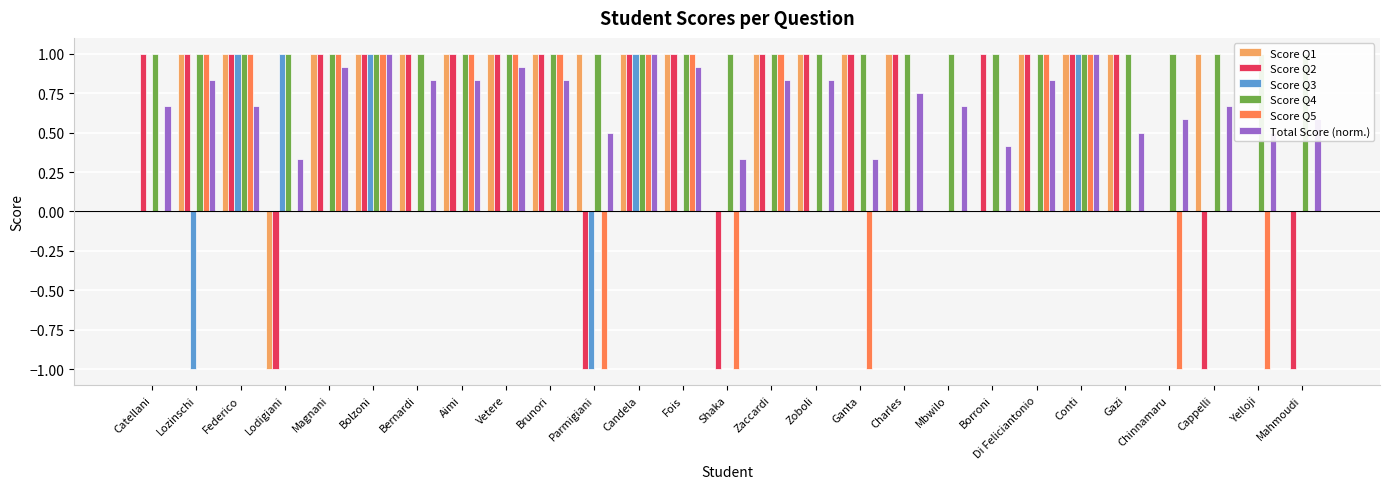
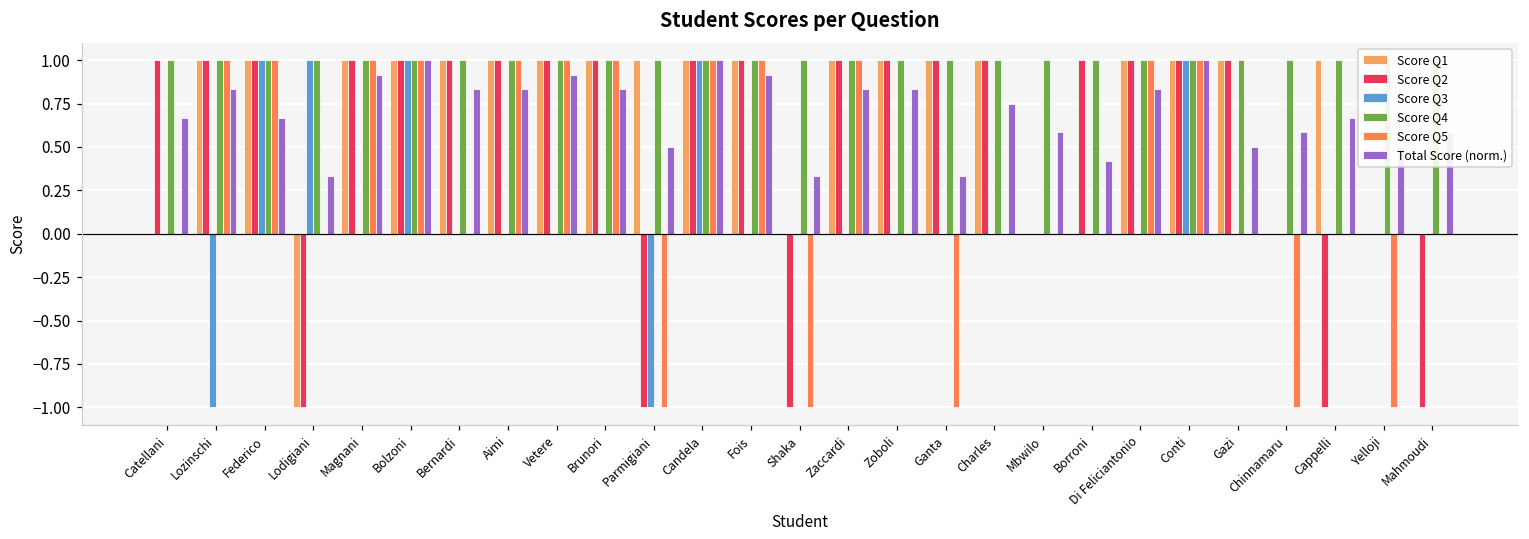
  {
    "Score Q2": {
      "Catellani": 1.00,
      "Lozinschi": 1.00,
      "Federico": 1.00,
      "Lodigiani": -1.00,
      "Magnani": 1.00,
      "Bolzoni": 1.00,
      "Bernardi": 1.00,
      "Aimi": 1.00,
      "Vetere": 1.00,
      "Brunori": 1.00,
      "Parmigiani": -1.00,
      "Candela": 1.00,
      "Fois": 1.00,
      "Shaka": -1.00,
      "Zaccardi": 1.00,
      "Zoboli": 1.00,
      "Ganta": 1.00,
      "Charles": 1.00,
      "Mbwilo": 0.00,
      "Borroni": 1.00,
      "Di Feliciantonio": 1.00,
      "Conti": 1.00,
      "Gazi": 1.00,
      "Chinnamaru": 0.00,
      "Cappelli": -1.00,
      "Yelloji": 0.00,
      "Mahmoudi": -1.00
    },
    "Score Q3": {
      "Catellani": 0.00,
      "Lozinschi": -1.00,
      "Federico": 1.00,
      "Lodigiani": 1.00,
      "Magnani": 0.00,
      "Bolzoni": 1.00,
      "Bernardi": 0.00,
      "Aimi": 0.00,
      "Vetere": 0.00,
      "Brunori": 0.00,
      "Parmigiani": -1.00,
      "Candela": 1.00,
      "Fois": 0.00,
      "Shaka": 0.00,
      "Zaccardi": 0.00,
      "Zoboli": 0.00,
      "Ganta": 0.00,
      "Charles": 0.00,
      "Mbwilo": 0.00,
      "Borroni": 0.00,
      "Di Feliciantonio": 0.00,
      "Conti": 1.00,
      "Gazi": 0.00,
      "Chinnamaru": 0.00,
      "Cappelli": 0.00,
      "Yelloji": 0.00,
      "Mahmoudi": 0.00
    },
    "Score Q4": {
      "Catellani": 1.00,
      "Lozinschi": 1.00,
      "Federico": 1.00,
      "Lodigiani": 1.00,
      "Magnani": 1.00,
      "Bolzoni": 1.00,
      "Bernardi": 1.00,
      "Aimi": 1.00,
      "Vetere": 1.00,
      "Brunori": 1.00,
      "Parmigiani": 1.00,
      "Candela": 1.00,
      "Fois": 1.00,
      "Shaka": 1.00,
      "Zaccardi": 1.00,
      "Zoboli": 1.00,
      "Ganta": 1.00,
      "Charles": 1.00,
      "Mbwilo": 1.00,
      "Borroni": 1.00,
      "Di Feliciantonio": 1.00,
      "Conti": 1.00,
      "Gazi": 1.00,
      "Chinnamaru": 1.00,
      "Cappelli": 1.00
    },
    "Total Score (norm.)": {
      "Catellani": 0.67,
      "Lozinschi": 0.83,
      "Federico": 0.67,
      "Lodigiani": 0.33,
      "Magnani": 0.92,
      "Bolzoni": 1.00,
      "Bernardi": 0.83,
      "Aimi": 0.83,
      "Vetere": 0.92,
      "Brunori": 0.83,
      "Parmigiani": 0.50,
      "Candela": 1.00,
      "Fois": 0.92,
      "Shaka": 0.33,
      "Zaccardi": 0.83,
      "Zoboli": 0.83,
      "Ganta": 0.33,
      "Charles": 0.75,
-     "Mbwilo": 0.67,
+     "Mbwilo": 0.58,
      "Borroni": 0.42,
      "Di Feliciantonio": 0.83,
      "Conti": 1.00,
      "Gazi": 0.50,
      "Chinnamaru": 0.58,
      "Cappelli": 0.67
    }
  }
